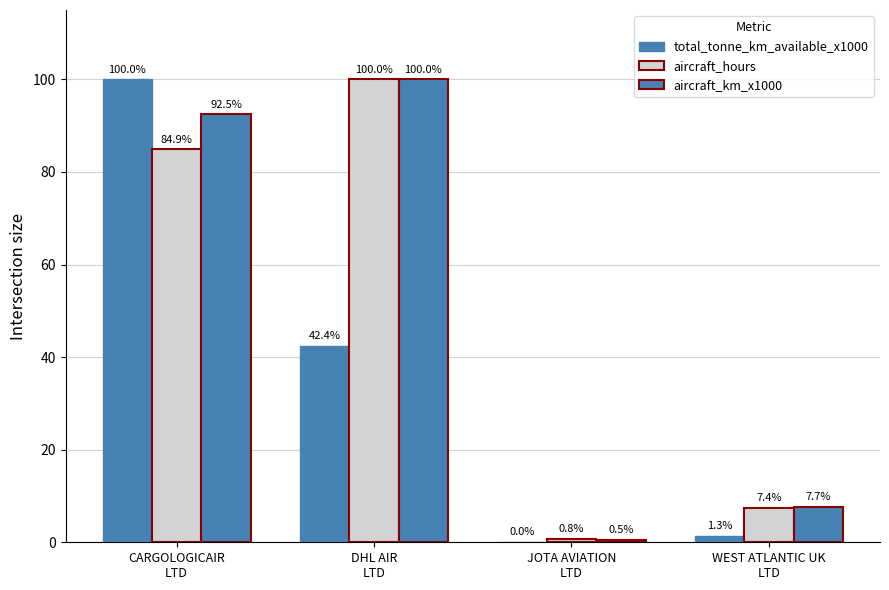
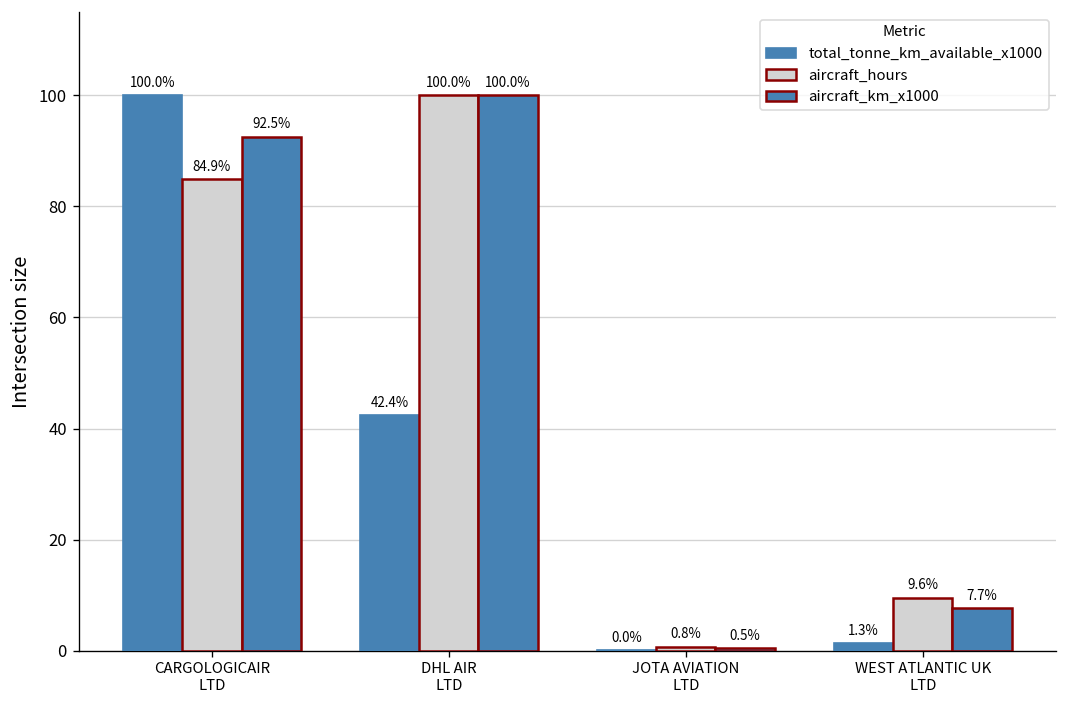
  {
    "aircraft_hours": {
      "CARGOLOGICAIR LTD": "84.9%",
      "DHL AIR LTD": "100.0%",
      "JOTA AVIATION LTD": "0.8%",
-     "WEST ATLANTIC UK LTD": "7.4%"
+     "WEST ATLANTIC UK LTD": "9.6%"
    }
  }
